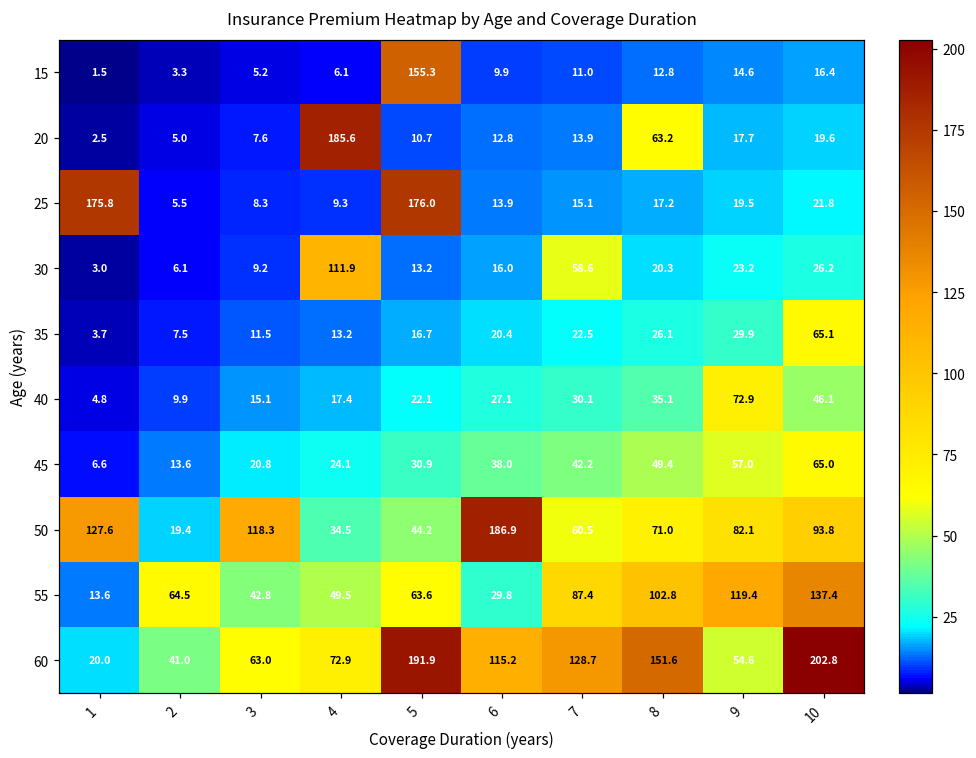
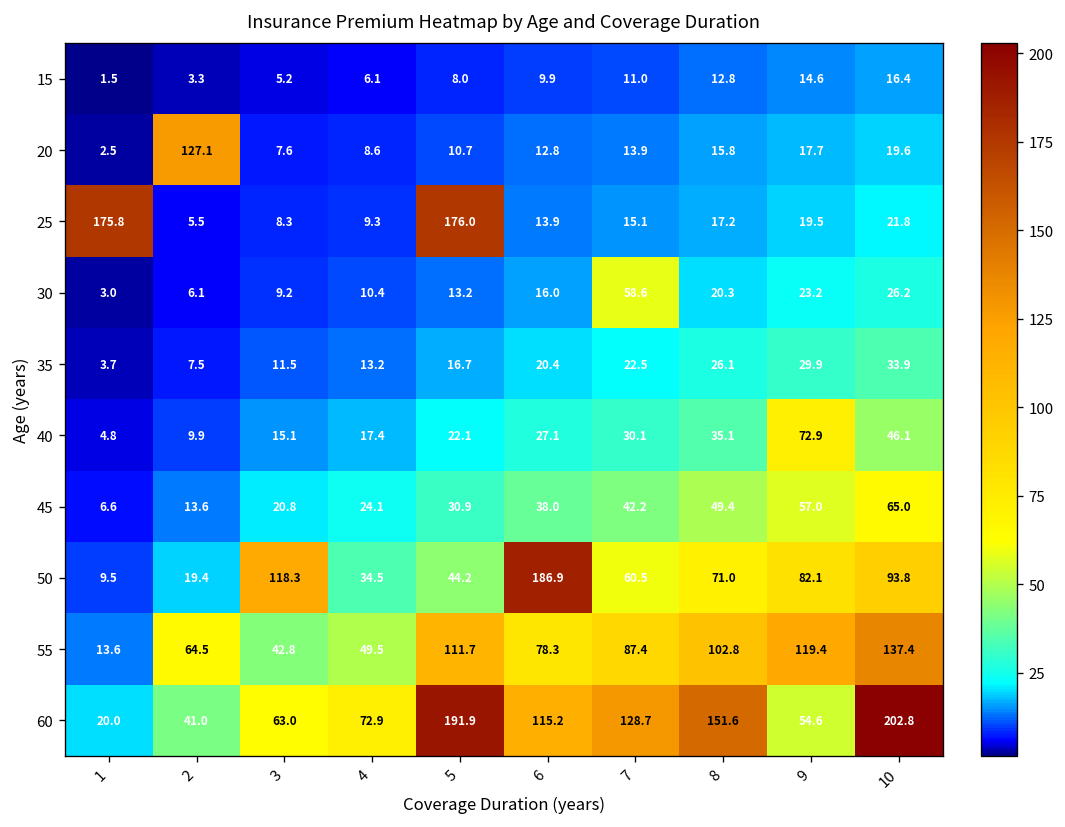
  {
    "15": {
      "1": 1.5,
      "2": 3.3,
      "3": 5.2,
      "4": 6.1,
-     "5": 155.3,
+     "5": 8.0,
      "6": 9.9,
      "7": 11.0,
      "8": 12.8,
      "9": 14.6,
      "10": 16.4
    },
    "20": {
      "1": 2.5,
-     "2": 5.0,
+     "2": 127.1,
      "3": 7.6,
-     "4": 185.6,
+     "4": 8.6,
      "5": 10.7,
      "6": 12.8,
      "7": 13.9,
-     "8": 63.2,
+     "8": 15.8,
      "9": 17.7,
      "10": 19.6
    },
    "25": {
      "1": 175.8,
      "2": 5.5,
      "3": 8.3,
      "4": 9.3,
      "5": 176.0,
      "6": 13.9,
      "7": 15.1,
      "8": 17.2,
      "9": 19.5,
      "10": 21.8
    },
    "30": {
      "1": 3.0,
      "2": 6.1,
      "3": 9.2,
-     "4": 111.9,
+     "4": 10.4,
      "5": 13.2,
      "6": 16.0,
      "7": 58.6,
      "8": 20.3,
      "9": 23.2,
      "10": 26.2
    },
    "35": {
      "1": 3.7,
      "2": 7.5,
      "3": 11.5,
      "4": 13.2,
      "5": 16.7,
      "6": 20.4,
      "7": 22.5,
      "8": 26.1,
      "9": 29.9,
-     "10": 65.1
+     "10": 33.9
    },
    "40": {
      "1": 4.8,
      "2": 9.9,
      "3": 15.1,
      "4": 17.4,
      "5": 22.1,
      "6": 27.1,
      "7": 30.1,
      "8": 35.1,
      "9": 72.9,
      "10": 46.1
    },
    "45": {
      "1": 6.6,
      "2": 13.6,
      "3": 20.8,
      "4": 24.1,
      "5": 30.9,
      "6": 38.0,
      "7": 42.2,
      "8": 49.4,
      "9": 57.0,
      "10": 65.0
    },
    "50": {
-     "1": 127.6,
+     "1": 9.5,
      "2": 19.4,
      "3": 118.3,
      "4": 34.5,
      "5": 44.2,
      "6": 186.9,
      "7": 60.5,
      "8": 71.0,
      "9": 82.1,
      "10": 93.8
    },
    "55": {
      "1": 13.6,
      "2": 64.5,
      "3": 42.8,
      "4": 49.5,
-     "5": 63.6,
-     "6": 29.8,
+     "5": 111.7,
+     "6": 78.3,
      "7": 87.4,
      "8": 102.8,
      "9": 119.4,
      "10": 137.4
    },
    "60": {
      "1": 20.0,
      "2": 41.0,
      "3": 63.0,
      "4": 72.9,
      "5": 191.9,
      "6": 115.2,
      "7": 128.7,
      "8": 151.6,
      "9": 54.6,
      "10": 202.8
    }
  }
